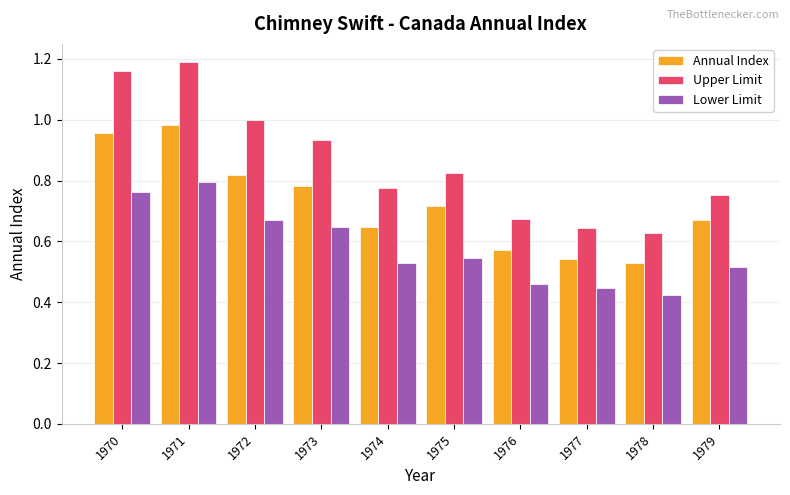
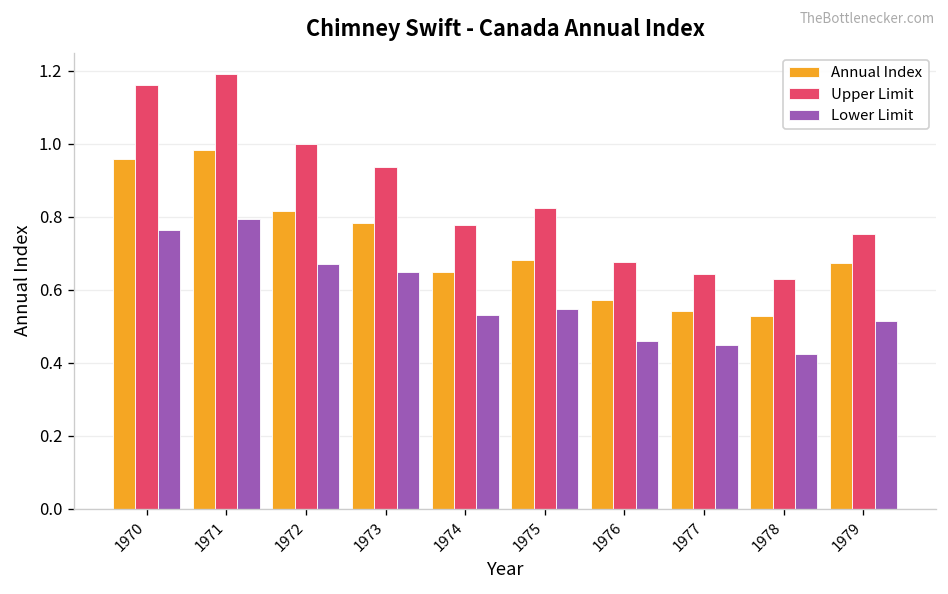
  {
    "Annual Index": {
      "1970": 0.96,
      "1971": 0.98,
      "1972": 0.82,
      "1973": 0.78,
      "1974": 0.65,
-     "1975": 0.72,
+     "1975": 0.68,
      "1976": 0.57,
      "1977": 0.54,
      "1978": 0.53,
      "1979": 0.67
    },
    "Upper Limit": {
      "1970": 1.16,
      "1971": 1.19,
      "1972": 1.00,
      "1973": 0.94,
      "1974": 0.78,
      "1975": 0.82,
      "1976": 0.68,
      "1977": 0.64,
      "1978": 0.63,
      "1979": 0.75
    },
    "Lower Limit": {
      "1970": 0.76,
      "1971": 0.80,
      "1972": 0.67,
      "1973": 0.65,
      "1974": 0.53,
      "1975": 0.55,
      "1976": 0.46,
      "1977": 0.45,
      "1978": 0.42,
      "1979": 0.52
    }
  }
